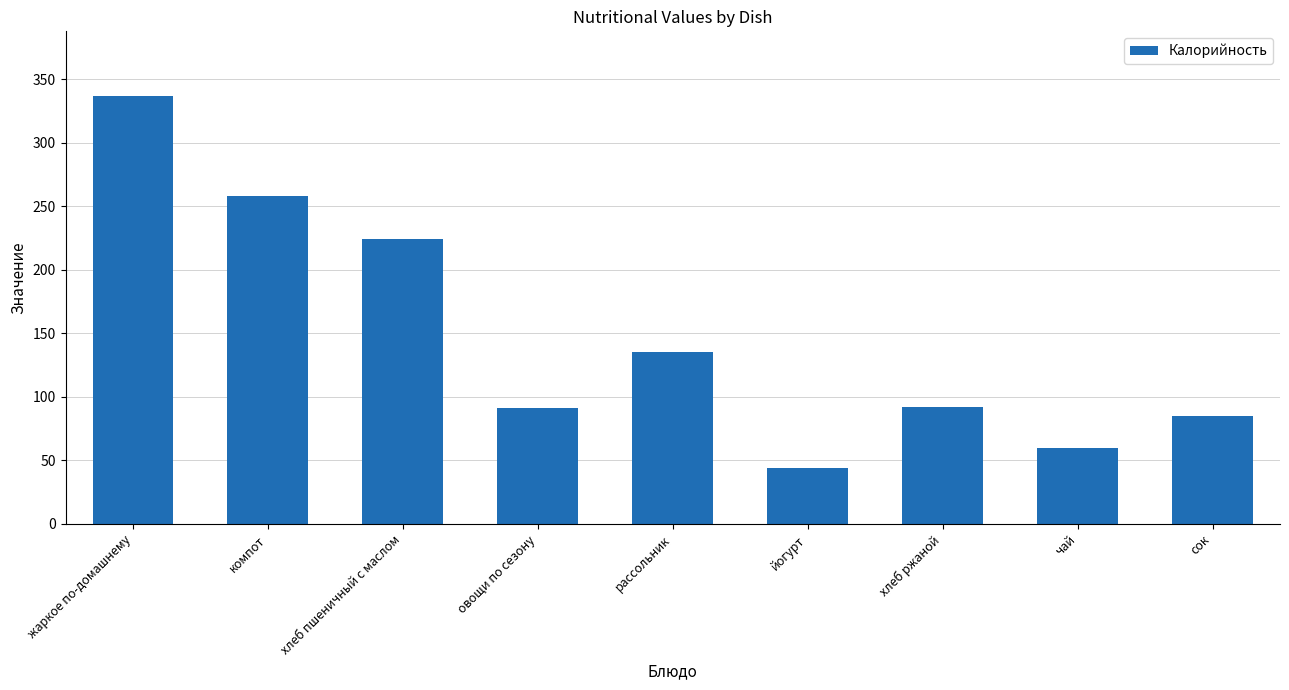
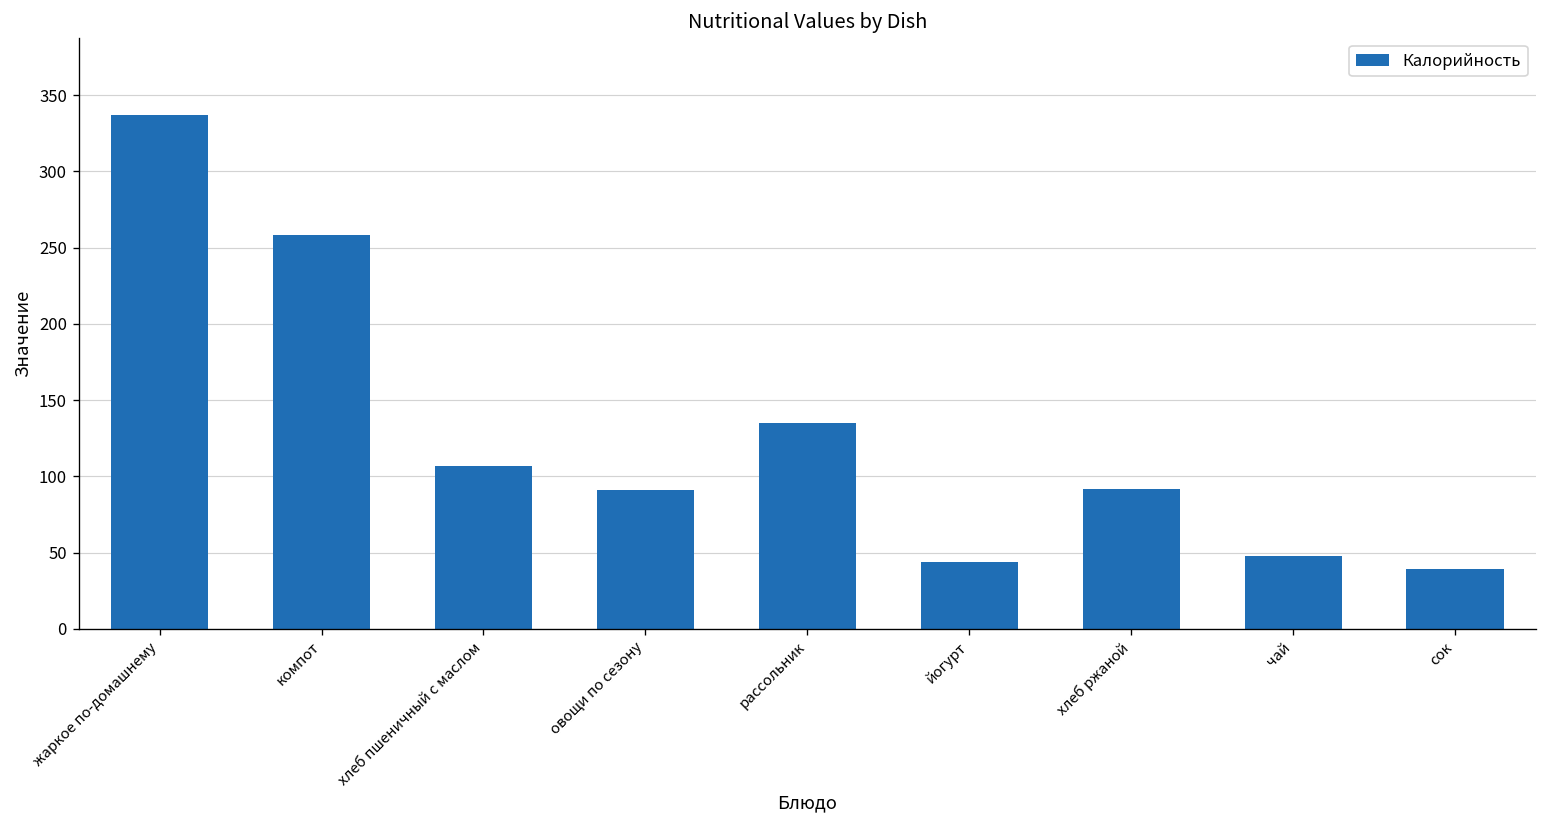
  {
    "жаркое по-домашнему": 337,
    "компот": 258,
-   "хлеб пшеничный с маслом": 224,
+   "хлеб пшеничный с маслом": 107,
    "овощи по сезону": 91,
    "рассольник": 135,
    "йогурт": 44,
    "хлеб ржаной": 92,
-   "чай": 60,
-   "сок": 85
+   "чай": 48,
+   "сок": 39
  }
